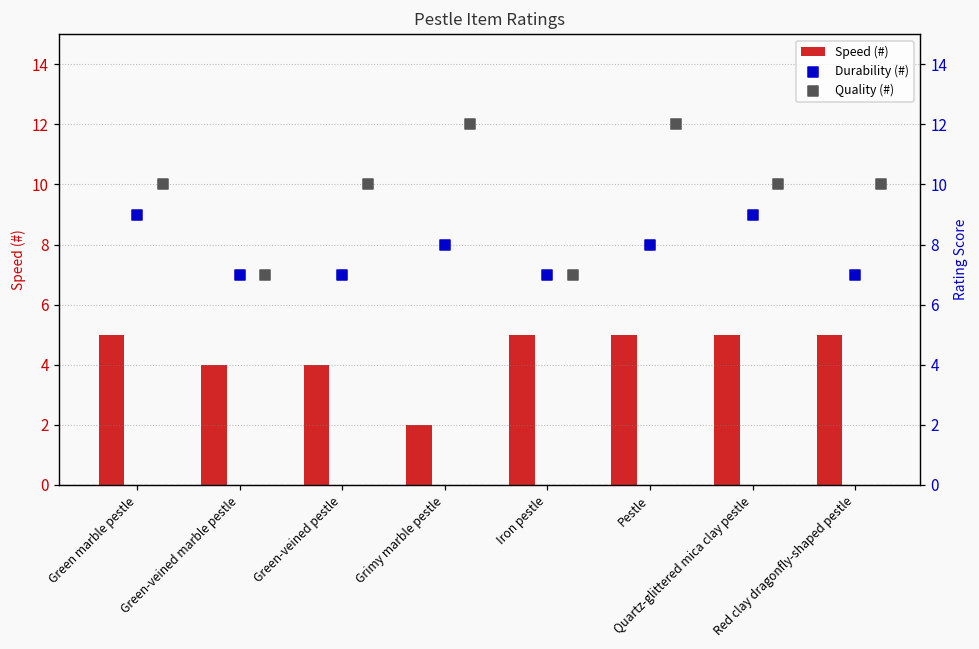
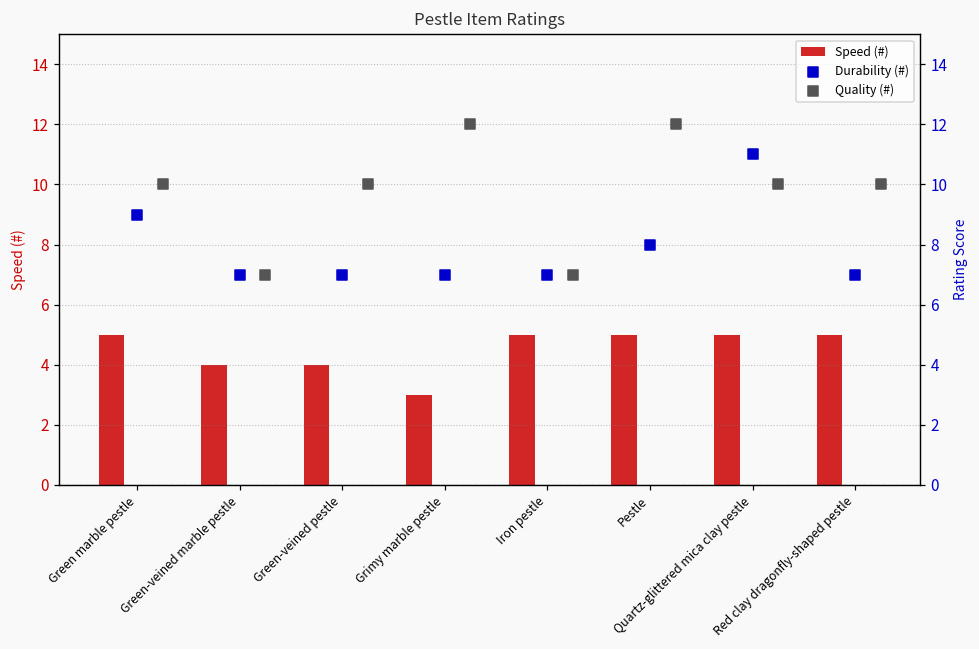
  {
    "Speed (#)": {
      "Green marble pestle": 5,
      "Green-veined marble pestle": 4,
      "Green-veined pestle": 4,
-     "Grimy marble pestle": 2,
+     "Grimy marble pestle": 3,
      "Iron pestle": 5,
      "Pestle": 5,
      "Quartz-glittered mica clay pestle": 5,
      "Red clay dragonfly-shaped pestle": 5
    },
    "Durability (#)": {
-     "Grimy marble pestle": 8,
-     "Quartz-glittered mica clay pestle": 9
+     "Grimy marble pestle": 7,
+     "Quartz-glittered mica clay pestle": 11
    }
  }
